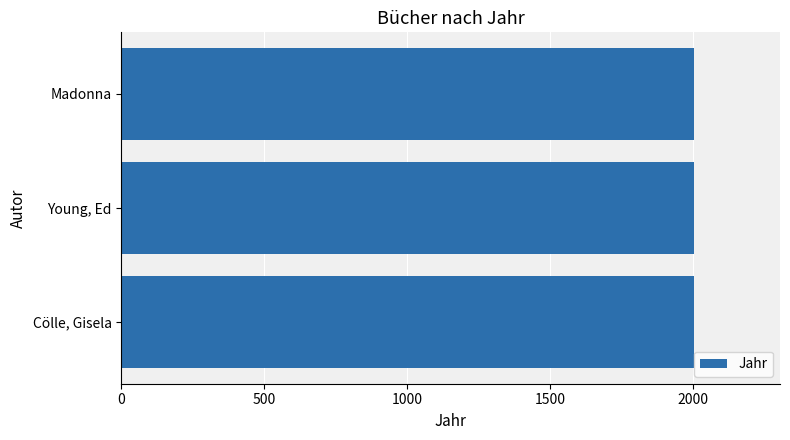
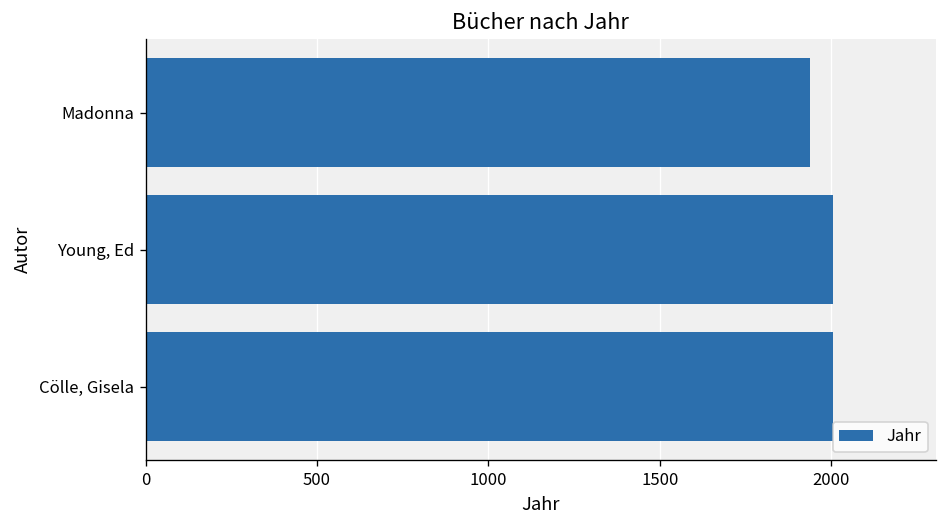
  {
-   "Madonna": 2000,
+   "Madonna": 1940,
    "Young, Ed": 2000,
    "Cölle, Gisela": 2010
  }
